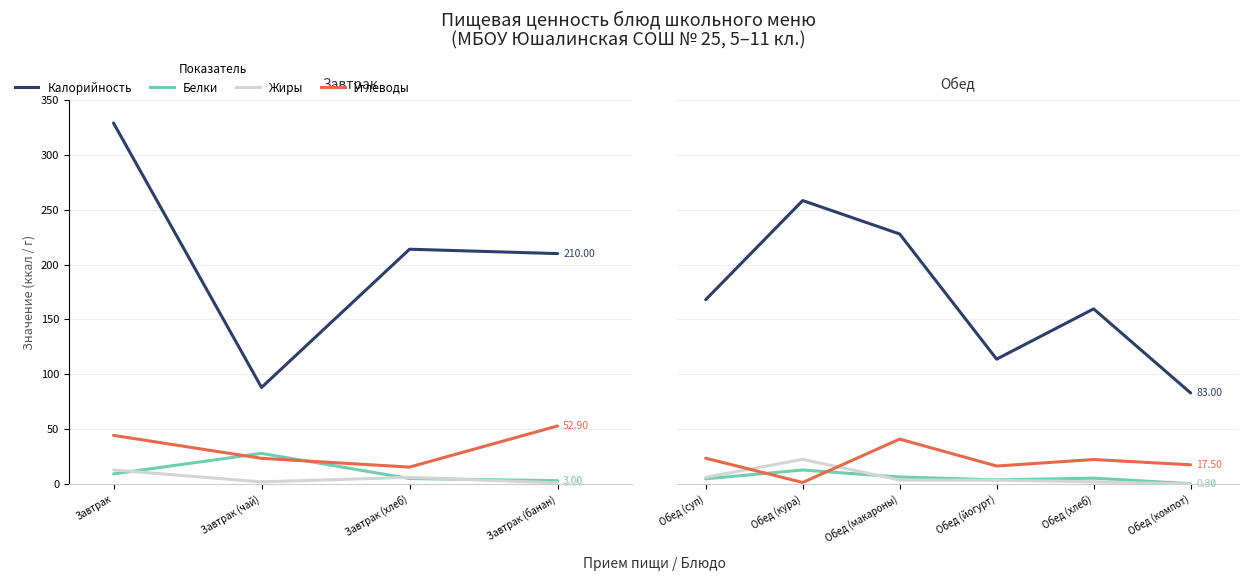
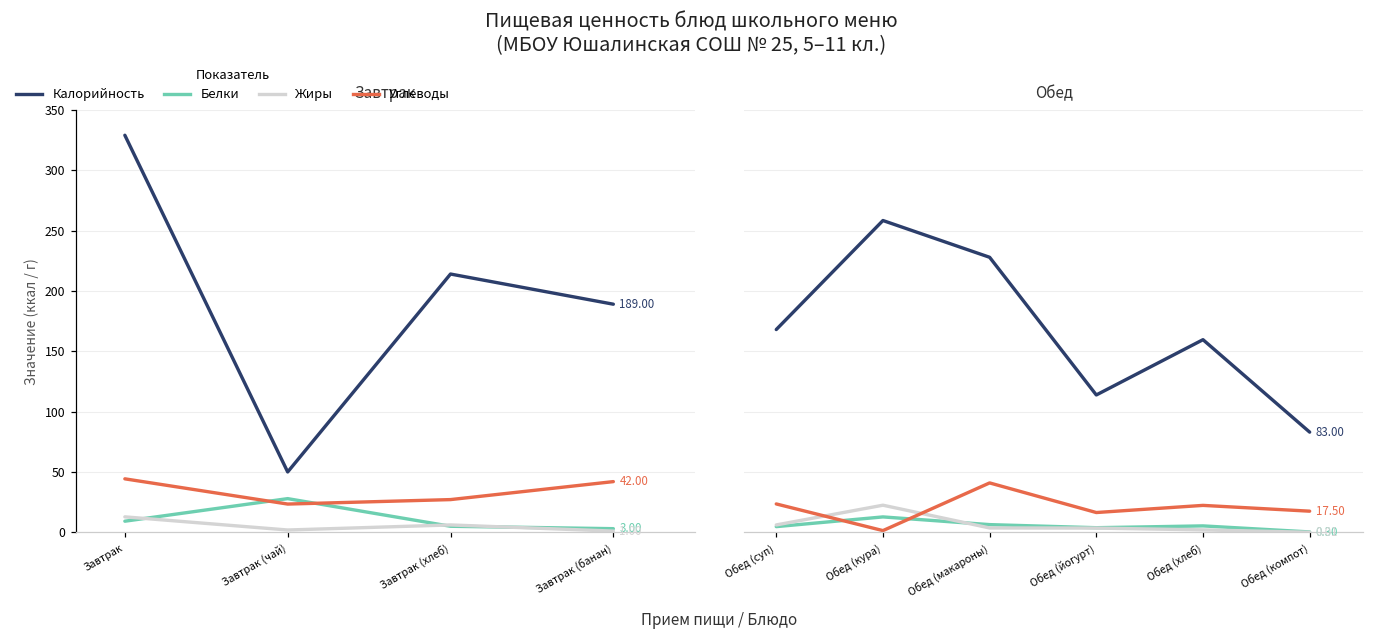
  {
    "Завтрак": {
      "Калорийность": {
-       "Завтрак (чай)": 88,
-       "Завтрак (банан)": 210.00
+       "Завтрак (чай)": 50,
+       "Завтрак (банан)": 189.00
      },
      "Белки": {
        "Завтрак": 9,
        "Завтрак (чай)": 28
      },
      "Жиры": {
        "Завтрак": 13,
        "Завтрак (чай)": 2
      },
      "Углеводы": {
-       "Завтрак (хлеб)": 15,
-       "Завтрак (банан)": 52.90
+       "Завтрак (хлеб)": 27,
+       "Завтрак (банан)": 42.00
      }
    },
    "Обед": {
      "Калорийность": {
        "Обед (компот)": 83.00
      },
      "Углеводы": {
        "Обед (компот)": 17.50
      }
    }
  }
